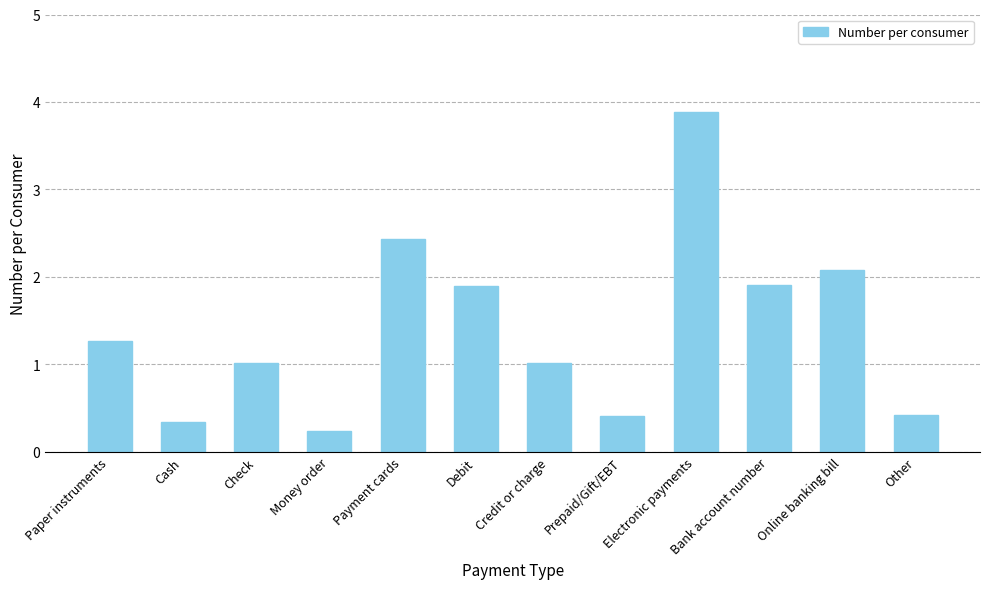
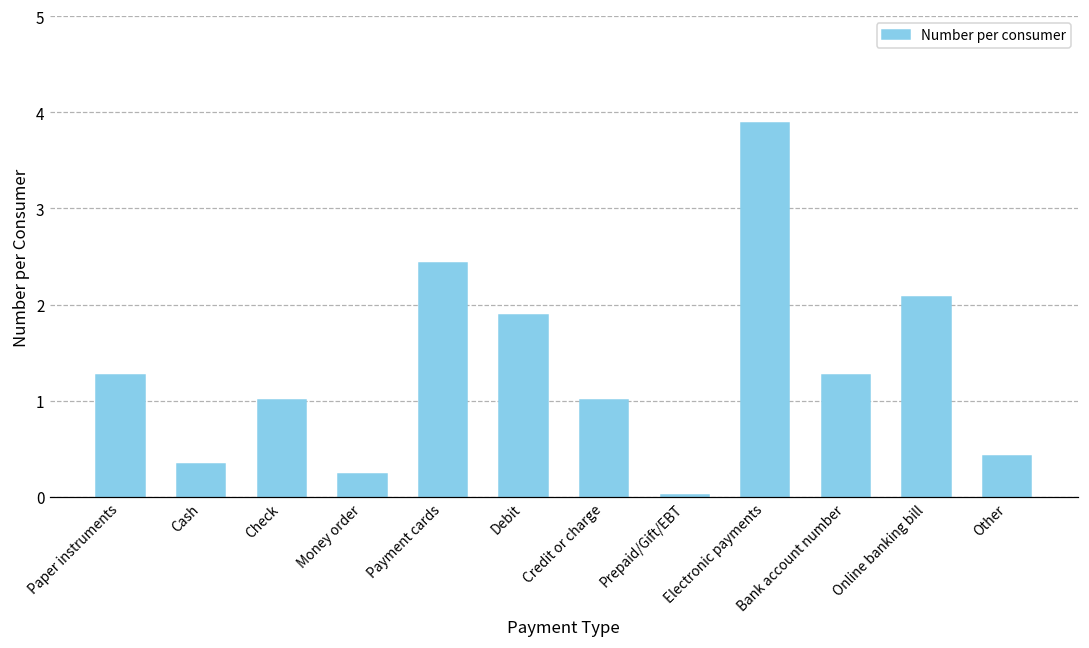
  {
    "Paper instruments": 1.3,
    "Cash": 0.3,
    "Check": 1.0,
    "Money order": 0.2,
    "Payment cards": 2.4,
    "Debit": 1.9,
    "Credit or charge": 1.0,
-   "Prepaid/Gift/EBT": 0.4,
+   "Prepaid/Gift/EBT": 0.0,
    "Electronic payments": 3.9,
-   "Bank account number": 1.9,
+   "Bank account number": 1.3,
    "Online banking bill": 2.1,
    "Other": 0.4
  }
